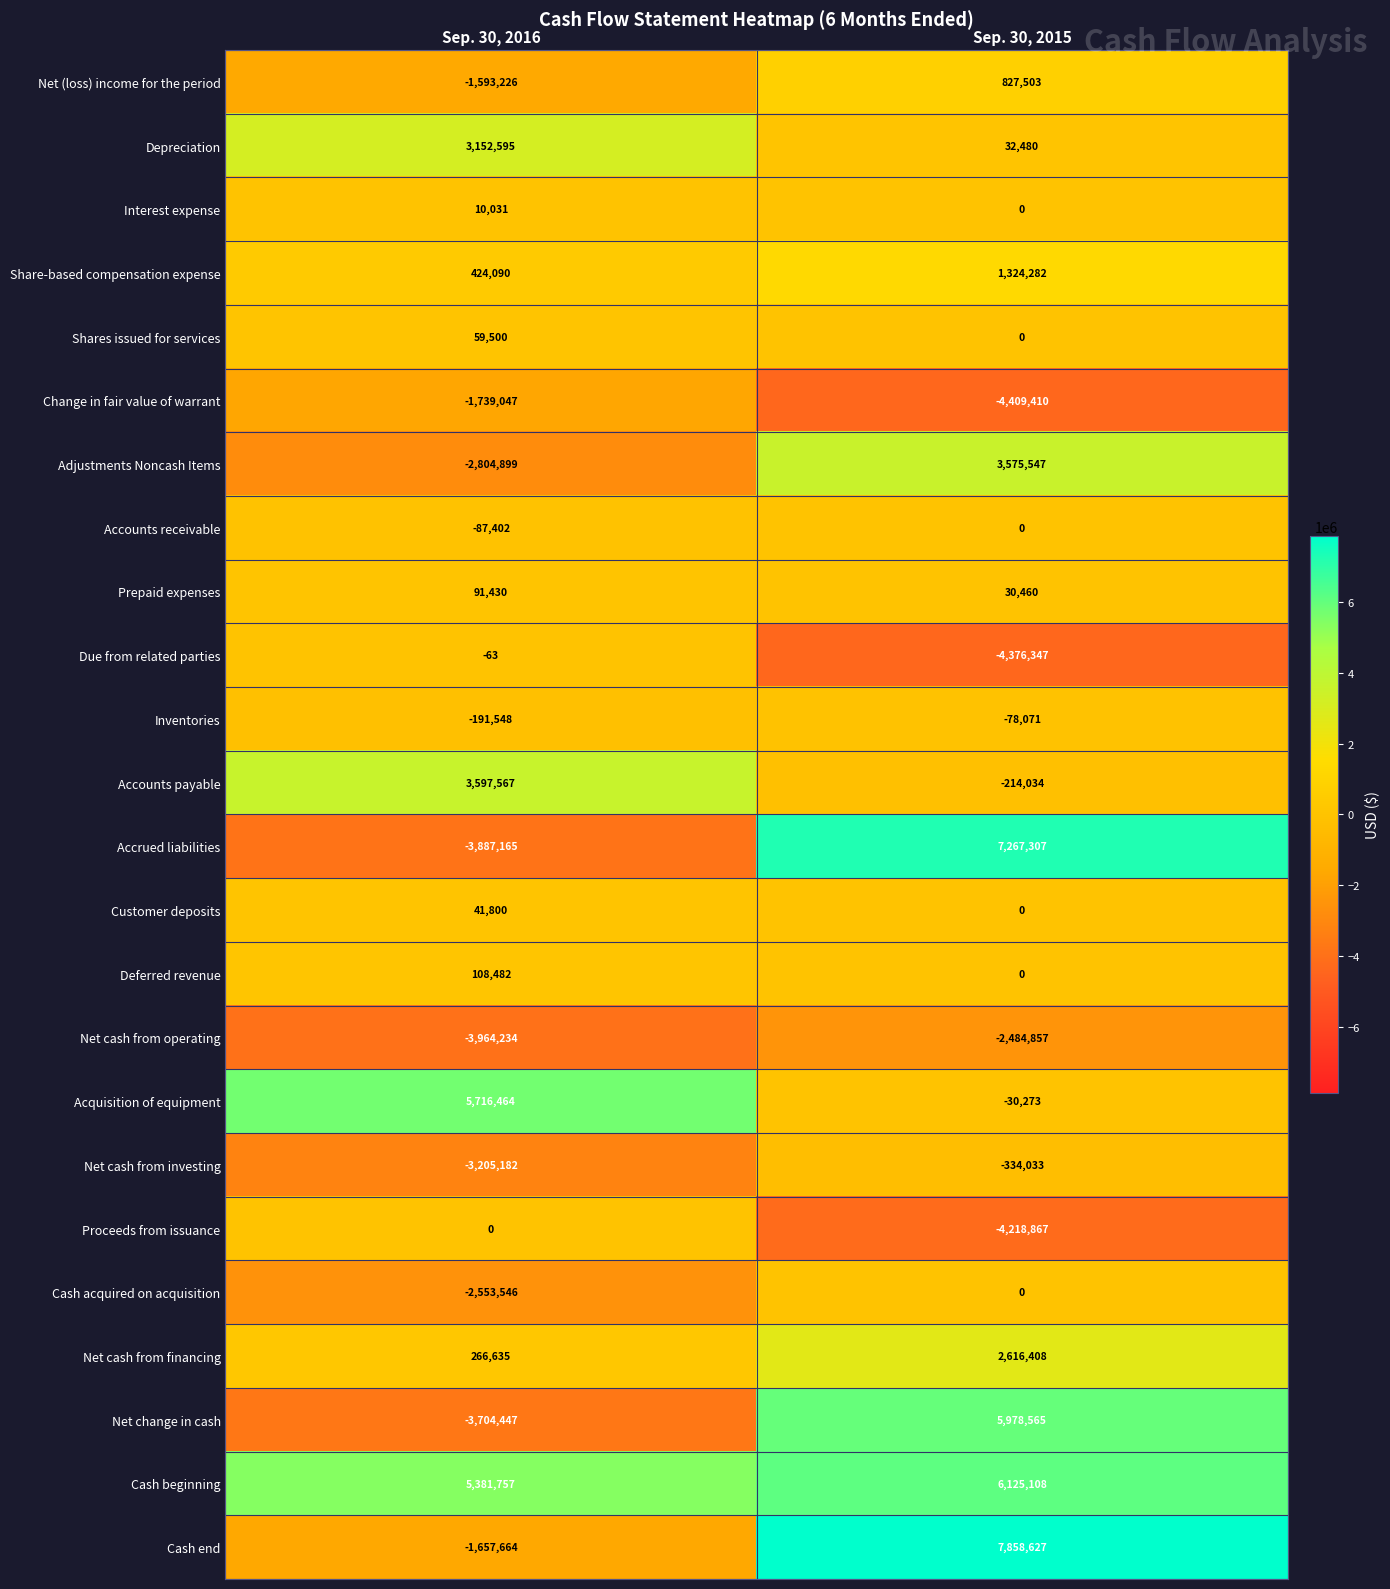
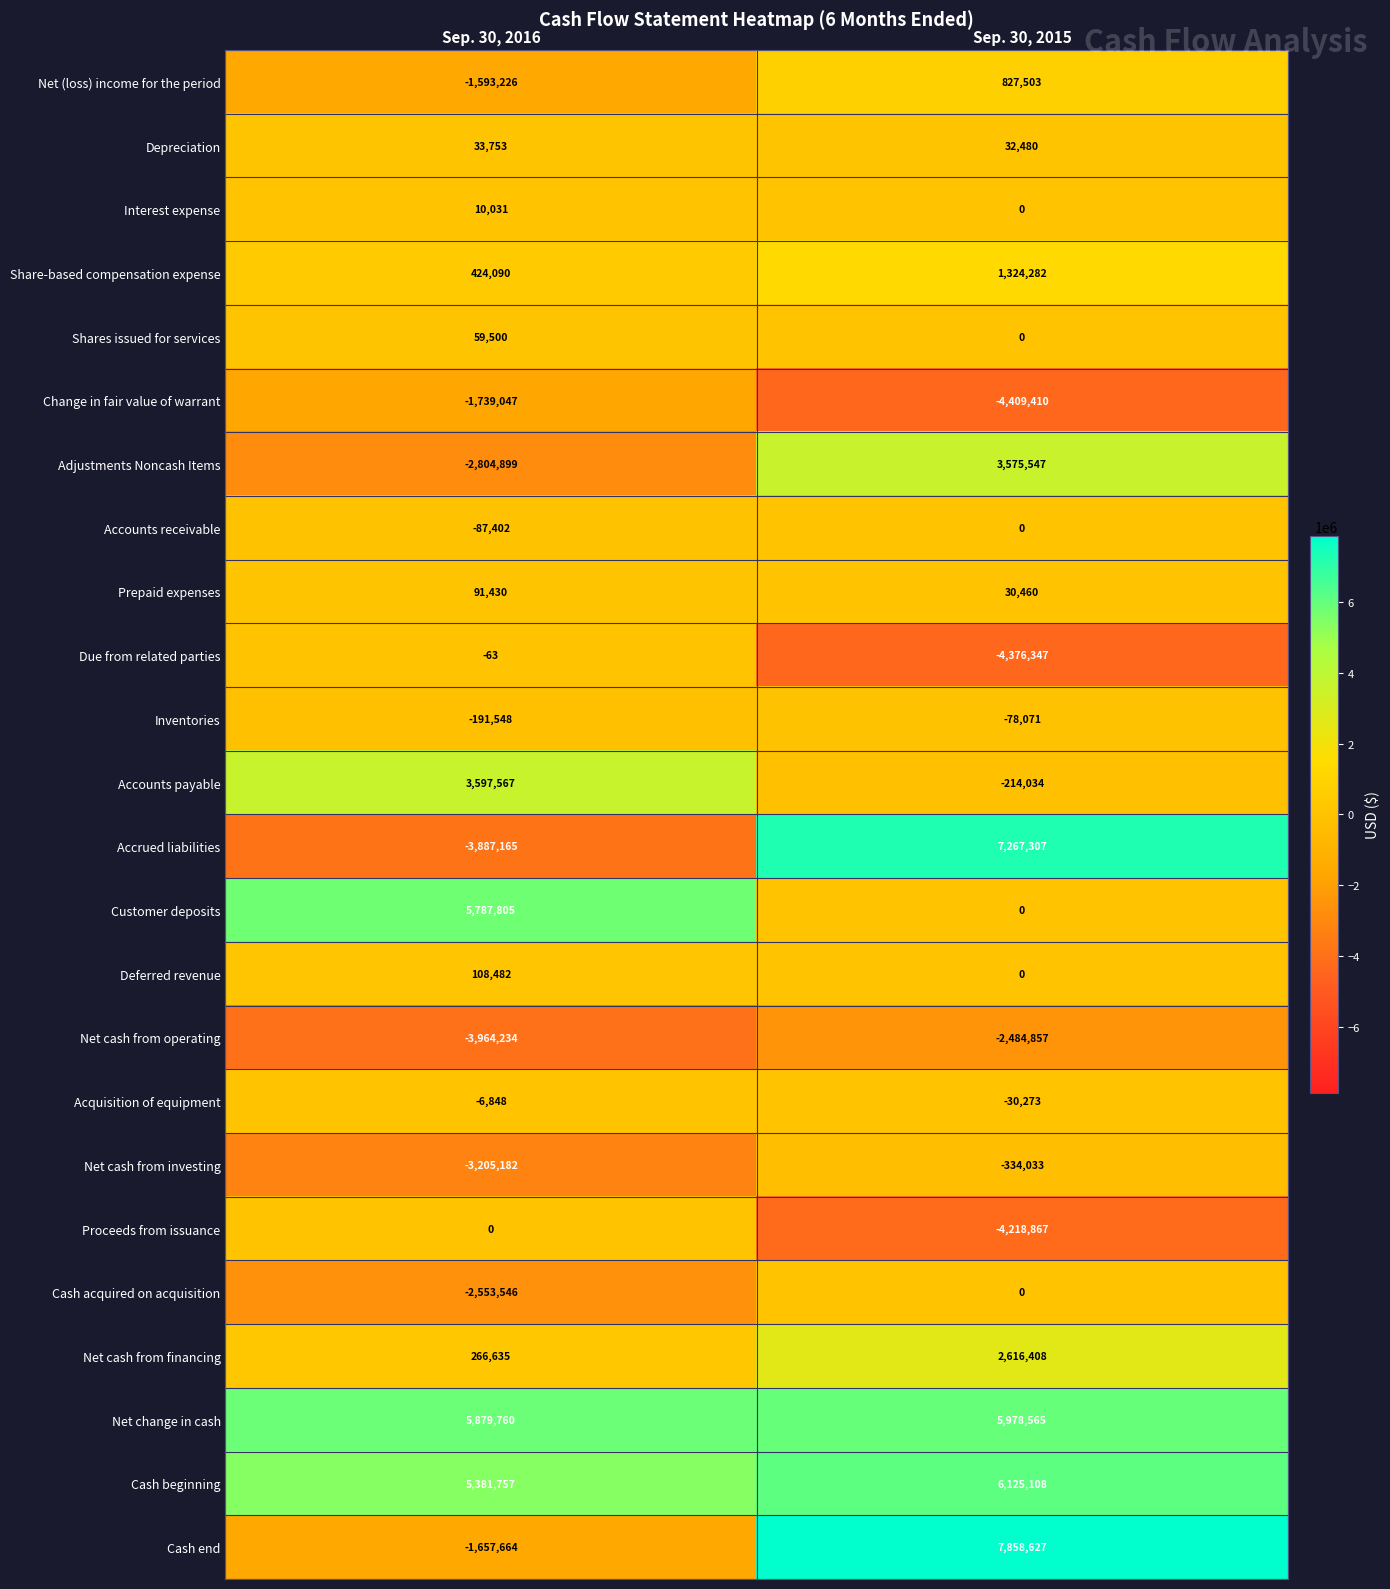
  {
    "Net (loss) income for the period": {
      "Sep. 30, 2016": "-1,593,226",
      "Sep. 30, 2015": "827,503"
    },
    "Depreciation": {
-     "Sep. 30, 2016": "3,152,595",
+     "Sep. 30, 2016": "33,753",
      "Sep. 30, 2015": "32,480"
    },
    "Interest expense": {
      "Sep. 30, 2016": "10,031",
      "Sep. 30, 2015": "0"
    },
    "Share-based compensation expense": {
      "Sep. 30, 2016": "424,090",
      "Sep. 30, 2015": "1,324,282"
    },
    "Shares issued for services": {
      "Sep. 30, 2016": "59,500",
      "Sep. 30, 2015": "0"
    },
    "Change in fair value of warrant": {
      "Sep. 30, 2016": "-1,739,047",
      "Sep. 30, 2015": "-4,409,410"
    },
    "Adjustments Noncash Items": {
      "Sep. 30, 2016": "-2,804,899",
      "Sep. 30, 2015": "3,575,547"
    },
    "Accounts receivable": {
      "Sep. 30, 2016": "-87,402",
      "Sep. 30, 2015": "0"
    },
    "Prepaid expenses": {
      "Sep. 30, 2016": "91,430",
      "Sep. 30, 2015": "30,460"
    },
    "Due from related parties": {
      "Sep. 30, 2016": "-63",
      "Sep. 30, 2015": "-4,376,347"
    },
    "Inventories": {
      "Sep. 30, 2016": "-191,548",
      "Sep. 30, 2015": "-78,071"
    },
    "Accounts payable": {
      "Sep. 30, 2016": "3,597,567",
      "Sep. 30, 2015": "-214,034"
    },
    "Accrued liabilities": {
      "Sep. 30, 2016": "-3,887,165",
      "Sep. 30, 2015": "7,267,307"
    },
    "Customer deposits": {
-     "Sep. 30, 2016": "41,800",
+     "Sep. 30, 2016": "5,787,805",
      "Sep. 30, 2015": "0"
    },
    "Deferred revenue": {
      "Sep. 30, 2016": "108,482",
      "Sep. 30, 2015": "0"
    },
    "Net cash from operating": {
      "Sep. 30, 2016": "-3,964,234",
      "Sep. 30, 2015": "-2,484,857"
    },
    "Acquisition of equipment": {
-     "Sep. 30, 2016": "5,716,464",
+     "Sep. 30, 2016": "-6,848",
      "Sep. 30, 2015": "-30,273"
    },
    "Net cash from investing": {
      "Sep. 30, 2016": "-3,205,182",
      "Sep. 30, 2015": "-334,033"
    },
    "Proceeds from issuance": {
      "Sep. 30, 2016": "0",
      "Sep. 30, 2015": "-4,218,867"
    },
    "Cash acquired on acquisition": {
      "Sep. 30, 2016": "-2,553,546",
      "Sep. 30, 2015": "0"
    },
    "Net cash from financing": {
      "Sep. 30, 2016": "266,635",
      "Sep. 30, 2015": "2,616,408"
    },
    "Net change in cash": {
-     "Sep. 30, 2016": "-3,704,447",
+     "Sep. 30, 2016": "5,879,760",
      "Sep. 30, 2015": "5,978,565"
    },
    "Cash beginning": {
      "Sep. 30, 2016": "5,381,757",
      "Sep. 30, 2015": "6,125,108"
    },
    "Cash end": {
      "Sep. 30, 2016": "-1,657,664",
      "Sep. 30, 2015": "7,858,627"
    }
  }
